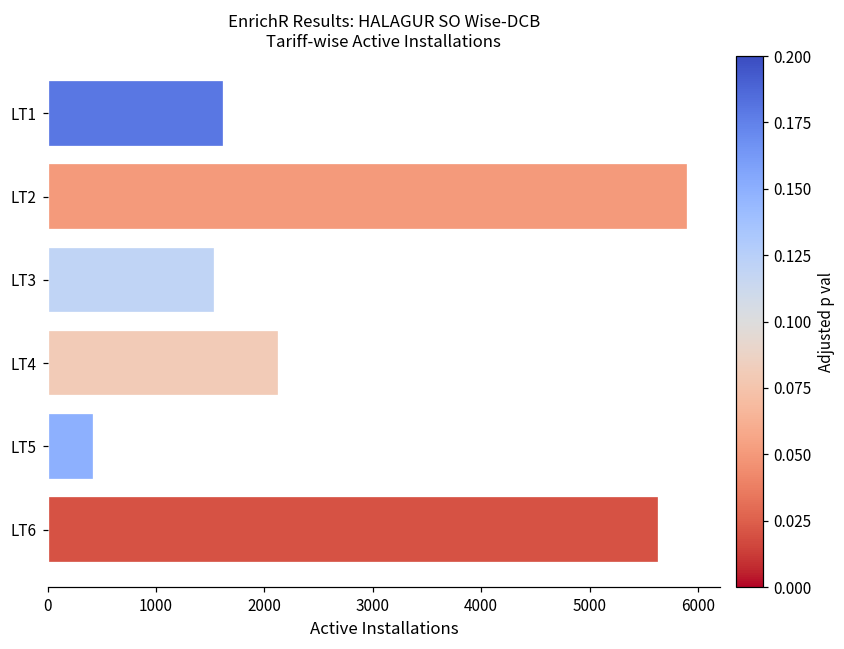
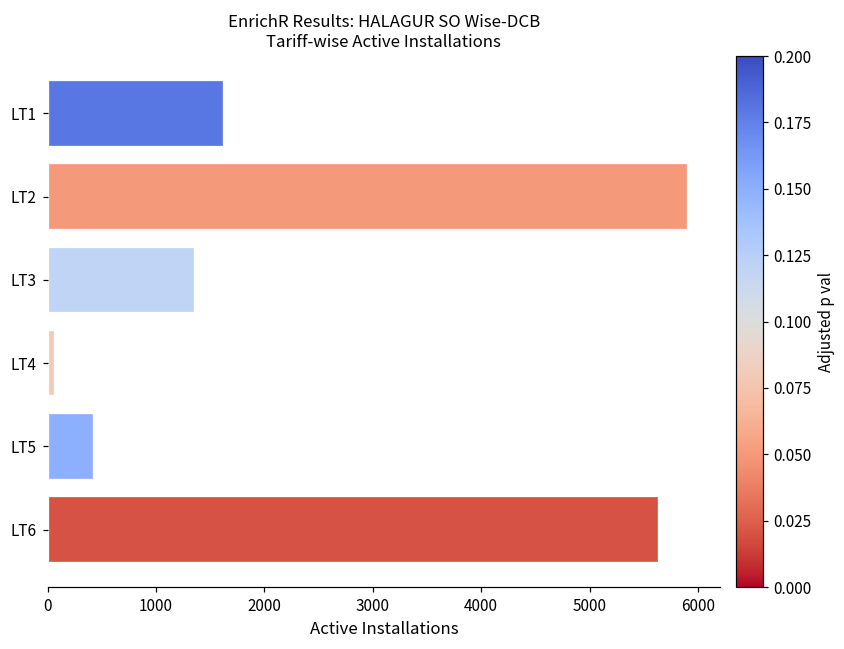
  {
    "LT1": 1600,
    "LT2": 5900,
-   "LT3": 1500,
-   "LT4": 2100,
+   "LT3": 1400,
+   "LT4": 100,
    "LT5": 400,
    "LT6": 5600
  }
